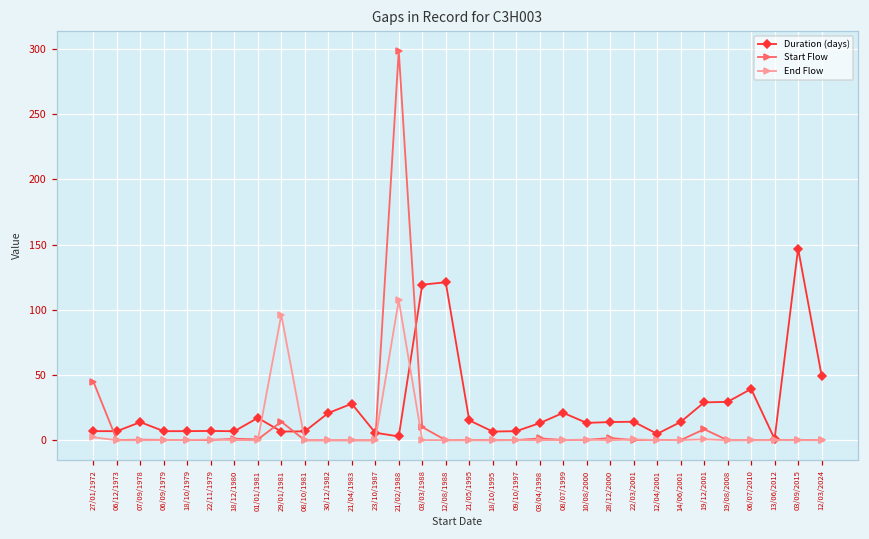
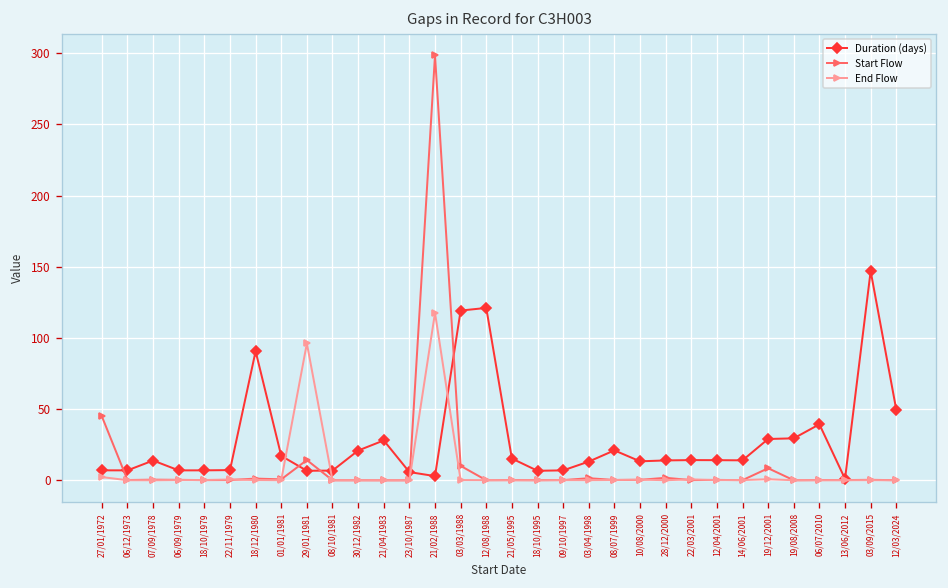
  {
    "Duration (days)": {
      "27/01/1972": 7,
      "06/12/1973": 7,
      "07/09/1978": 14,
      "06/09/1979": 7,
      "18/10/1979": 7,
      "22/11/1979": 7,
-     "18/12/1980": 7,
+     "18/12/1980": 91,
      "01/01/1981": 17,
      "29/01/1981": 7,
      "08/10/1981": 7,
      "30/12/1982": 21,
      "21/04/1983": 28,
      "23/10/1987": 6,
      "21/02/1988": 3,
      "03/03/1988": 119,
      "12/08/1988": 121,
      "21/05/1995": 15,
      "18/10/1995": 7,
      "09/10/1997": 7,
      "03/04/1998": 13,
      "08/07/1999": 21,
      "10/08/2000": 13,
      "28/12/2000": 14,
      "22/03/2001": 14,
-     "12/04/2001": 5,
+     "12/04/2001": 14,
      "14/06/2001": 14,
      "19/12/2001": 29,
      "19/08/2008": 29,
      "06/07/2010": 39,
      "03/09/2015": 147,
      "12/03/2024": 50
    },
    "Start Flow": {
      "27/01/1972": 45,
      "29/01/1981": 14,
      "21/02/1988": 299,
      "03/03/1988": 10,
      "19/12/2001": 8
    },
    "End Flow": {
      "27/01/1972": 2,
      "29/01/1981": 96,
-     "21/02/1988": 107,
+     "21/02/1988": 118,
      "03/03/1988": 0,
      "19/12/2001": 1
    }
  }
